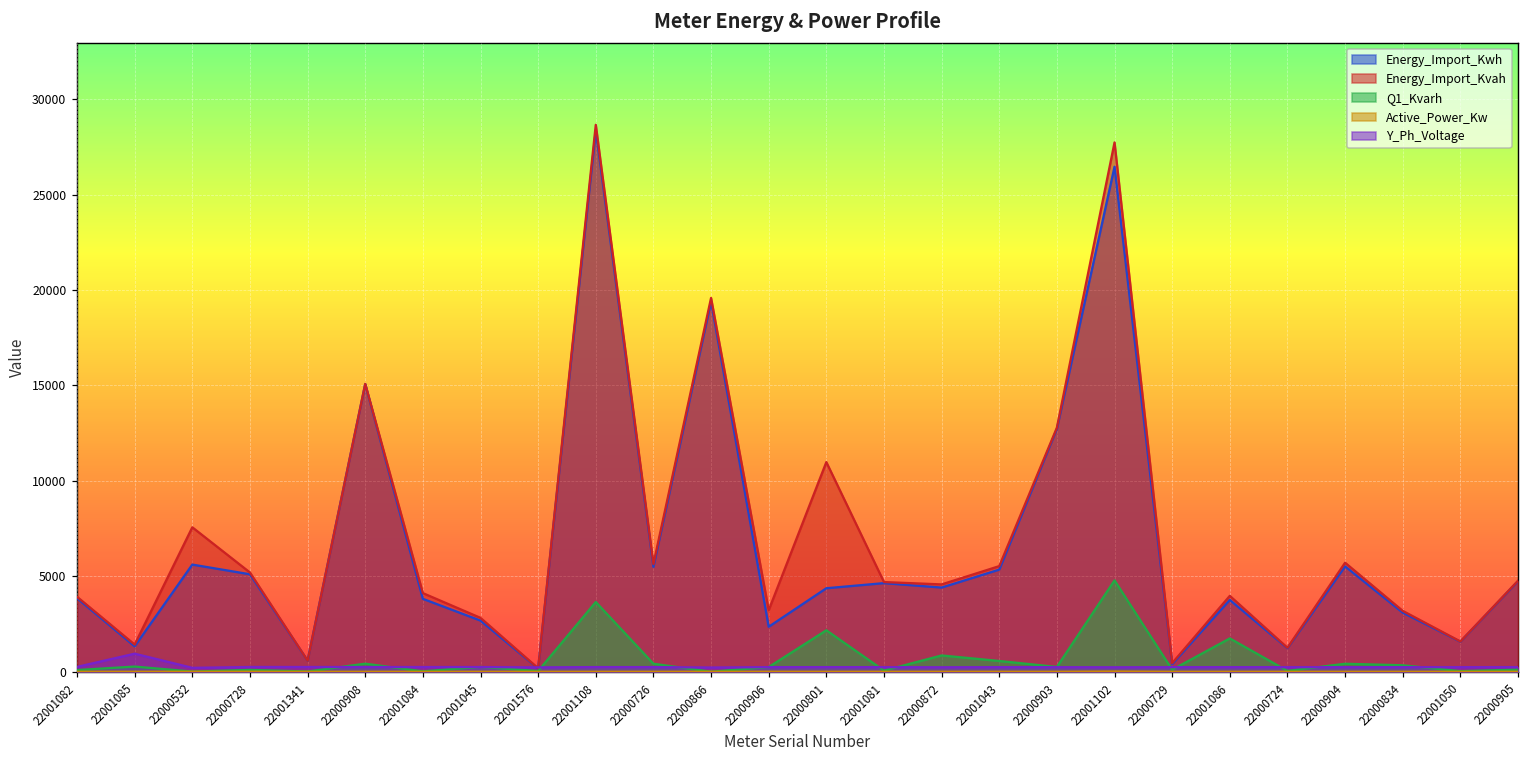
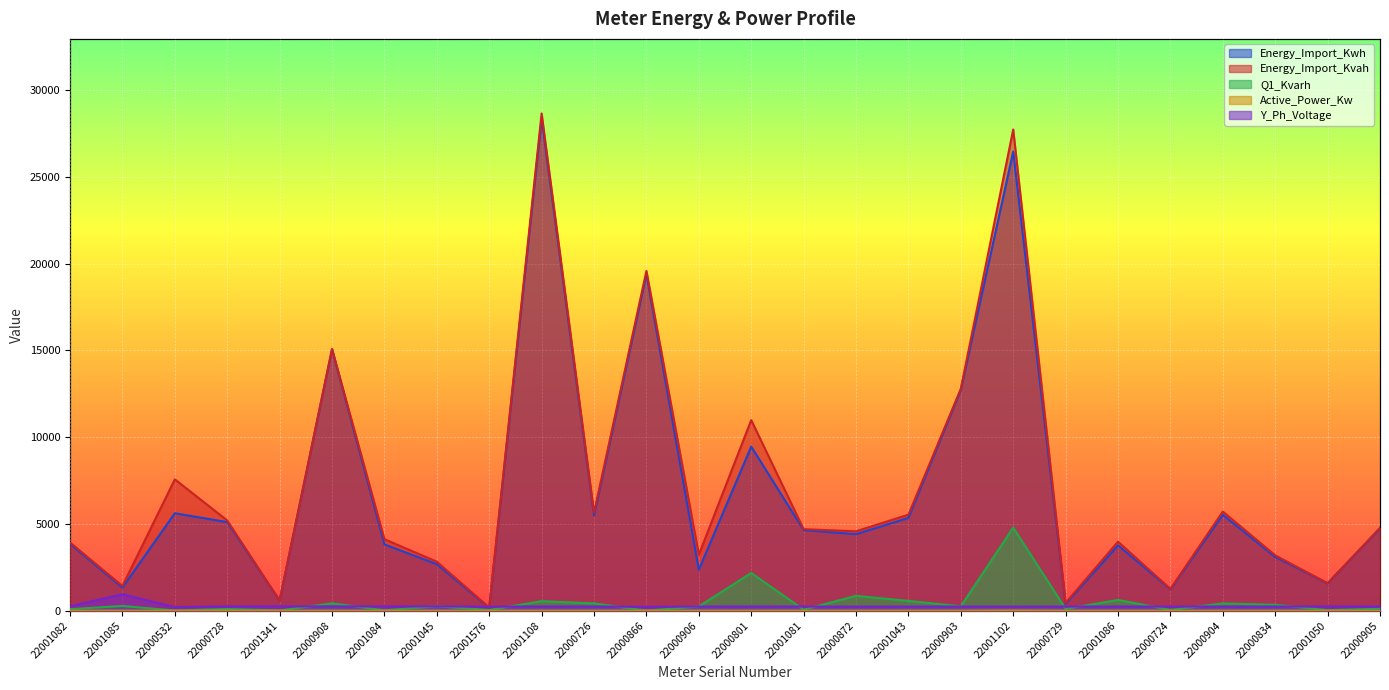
  {
    "Energy_Import_Kwh": {
      "22000532": 5600,
      "22001084": 3800,
      "22001108": 28400,
      "22000726": 5500,
      "22000866": 19400,
      "22000906": 2400,
-     "22000801": 4400,
+     "22000801": 9500,
      "22000872": 4400,
      "22001043": 5400,
      "22001102": 26500,
      "22001086": 3800,
      "22000904": 5500
    },
    "Energy_Import_Kvah": {
      "22000532": 7600,
      "22001084": 4100,
      "22001108": 28700,
      "22000726": 5600,
      "22000866": 19600,
      "22000906": 3200,
      "22000801": 11000,
      "22000872": 4600,
      "22001043": 5500,
      "22001102": 27700,
      "22001086": 4000,
      "22000904": 5700
    },
    "Q1_Kvarh": {
      "22001085": 300,
      "22000908": 400,
-     "22001108": 3700,
+     "22001108": 600,
      "22000726": 400,
      "22000801": 2200,
      "22000872": 900,
      "22001043": 600,
      "22001102": 4800,
-     "22001086": 1700,
+     "22001086": 600,
      "22000904": 400
    },
    "Active_Power_Kw": {
      "22001085": 0,
      "22000908": 0,
      "22001045": 0,
      "22001108": 0,
      "22000726": 0,
      "22000906": 0,
      "22000801": 0,
      "22000872": 0,
      "22001043": 0,
      "22000903": 0,
      "22001102": 0,
      "22001086": 0,
      "22000904": 0,
      "22000834": 0
    },
    "Y_Ph_Voltage": {
      "22001082": 300,
      "22001085": 900,
      "22000532": 200,
      "22000728": 200,
      "22001341": 200,
      "22000908": 200,
      "22001084": 200,
      "22001108": 200,
      "22000726": 200,
      "22000866": 200,
      "22000801": 200,
      "22001081": 200,
      "22000872": 200,
      "22001043": 200,
      "22001102": 200,
      "22001086": 200,
      "22000724": 200,
      "22000904": 200,
      "22001050": 200
    }
  }
